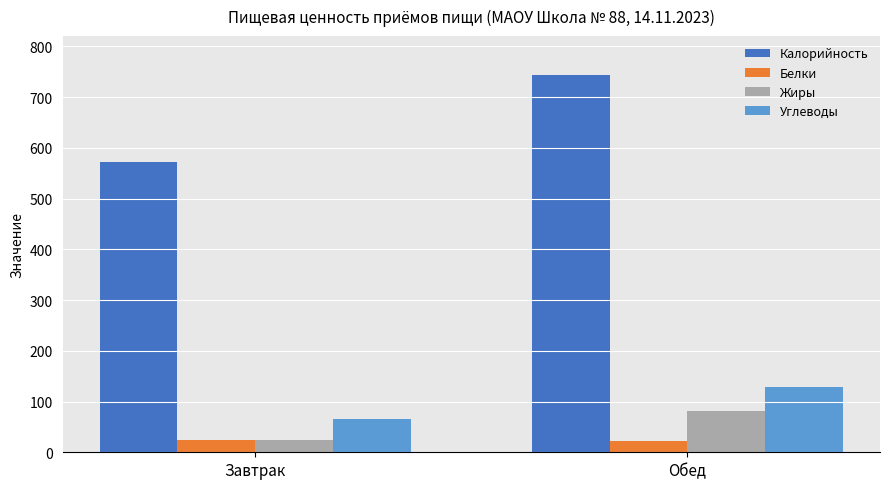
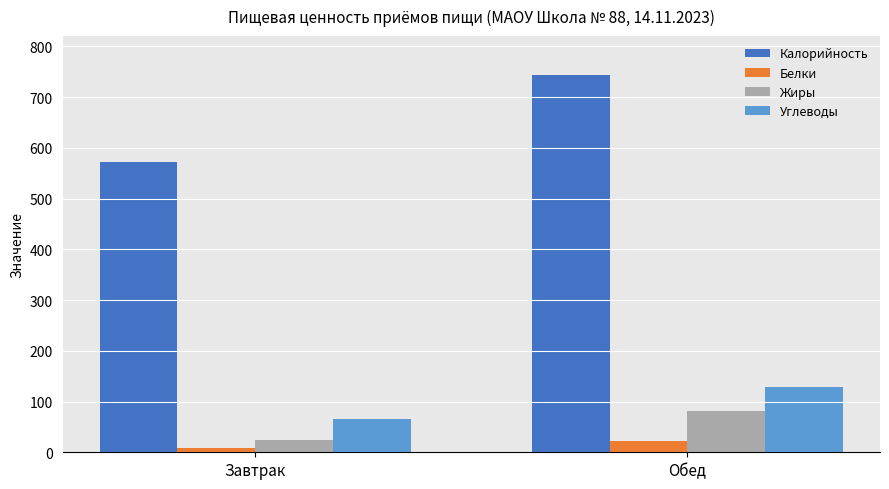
  {
    "Белки": {
-     "Завтрак": 20,
+     "Завтрак": 10,
      "Обед": 20
    },
    "Жиры": {
      "Завтрак": 20,
      "Обед": 80
    }
  }
